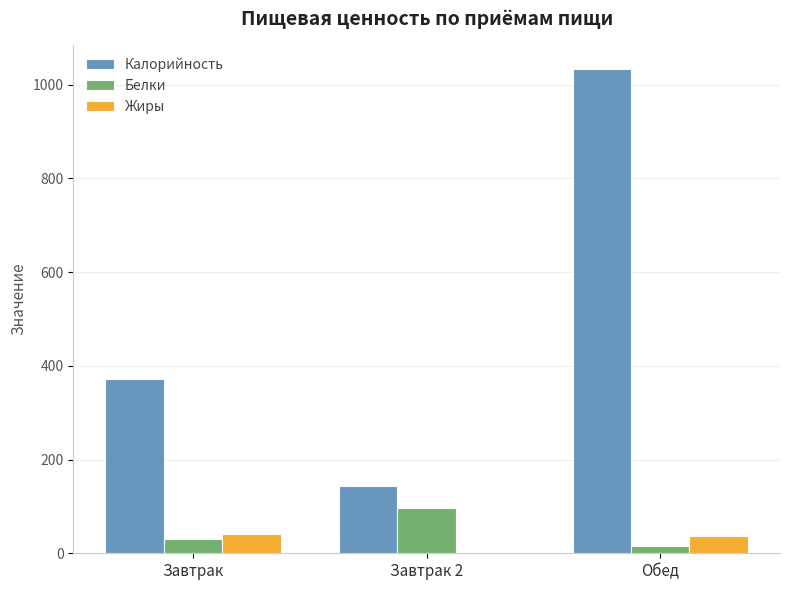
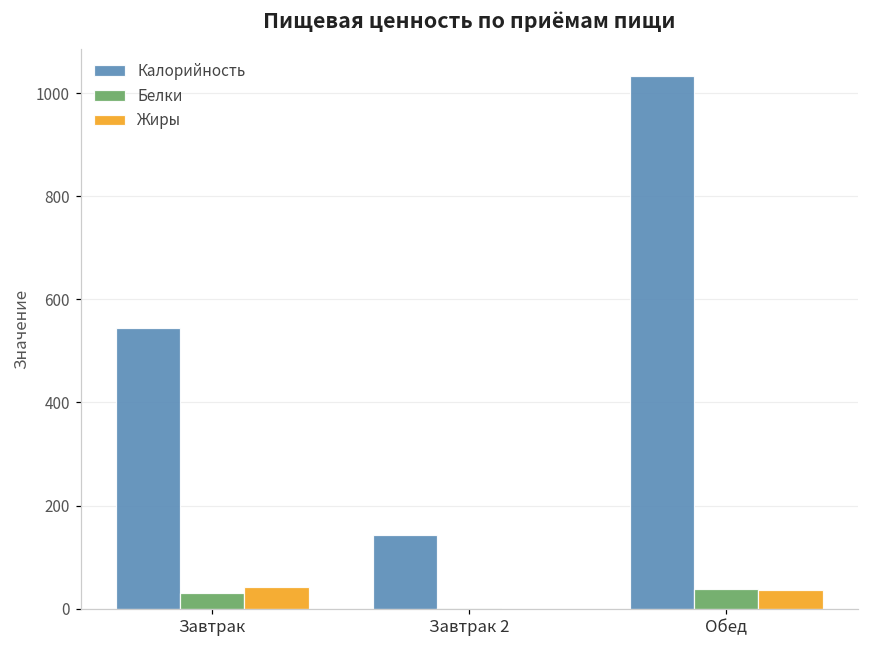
  {
    "Калорийность": {
-     "Завтрак": 370,
+     "Завтрак": 540,
      "Завтрак 2": 140,
      "Обед": 1030
    },
    "Белки": {
      "Завтрак": 30,
-     "Завтрак 2": 100,
-     "Обед": 20
+     "Завтрак 2": 0,
+     "Обед": 40
    },
    "Жиры": {
      "Завтрак": 40,
      "Завтрак 2": 0,
      "Обед": 40
    }
  }
